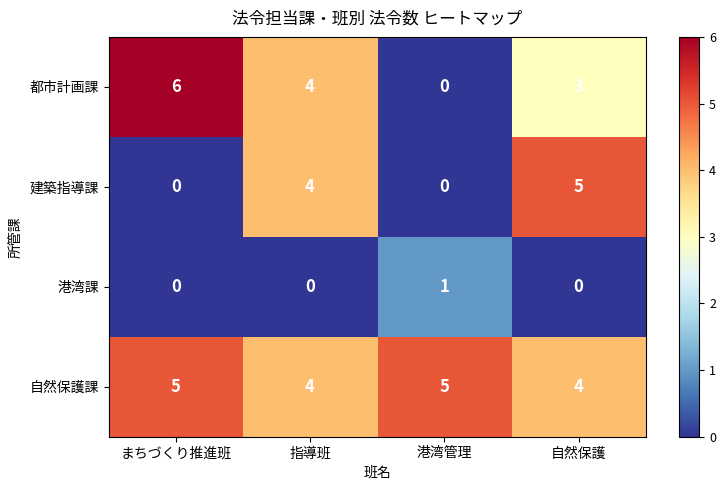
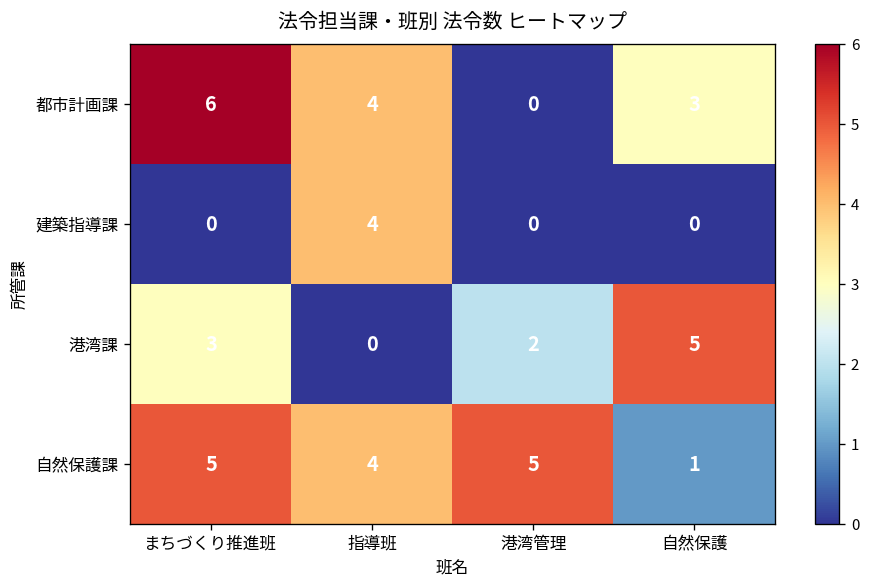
  {
    "都市計画課": {
      "まちづくり推進班": 6,
      "指導班": 4,
      "港湾管理": 0,
      "自然保護": 3
    },
    "建築指導課": {
      "まちづくり推進班": 0,
      "指導班": 4,
      "港湾管理": 0,
-     "自然保護": 5
+     "自然保護": 0
    },
    "港湾課": {
-     "まちづくり推進班": 0,
+     "まちづくり推進班": 3,
      "指導班": 0,
-     "港湾管理": 1,
-     "自然保護": 0
+     "港湾管理": 2,
+     "自然保護": 5
    },
    "自然保護課": {
      "まちづくり推進班": 5,
      "指導班": 4,
      "港湾管理": 5,
-     "自然保護": 4
+     "自然保護": 1
    }
  }
